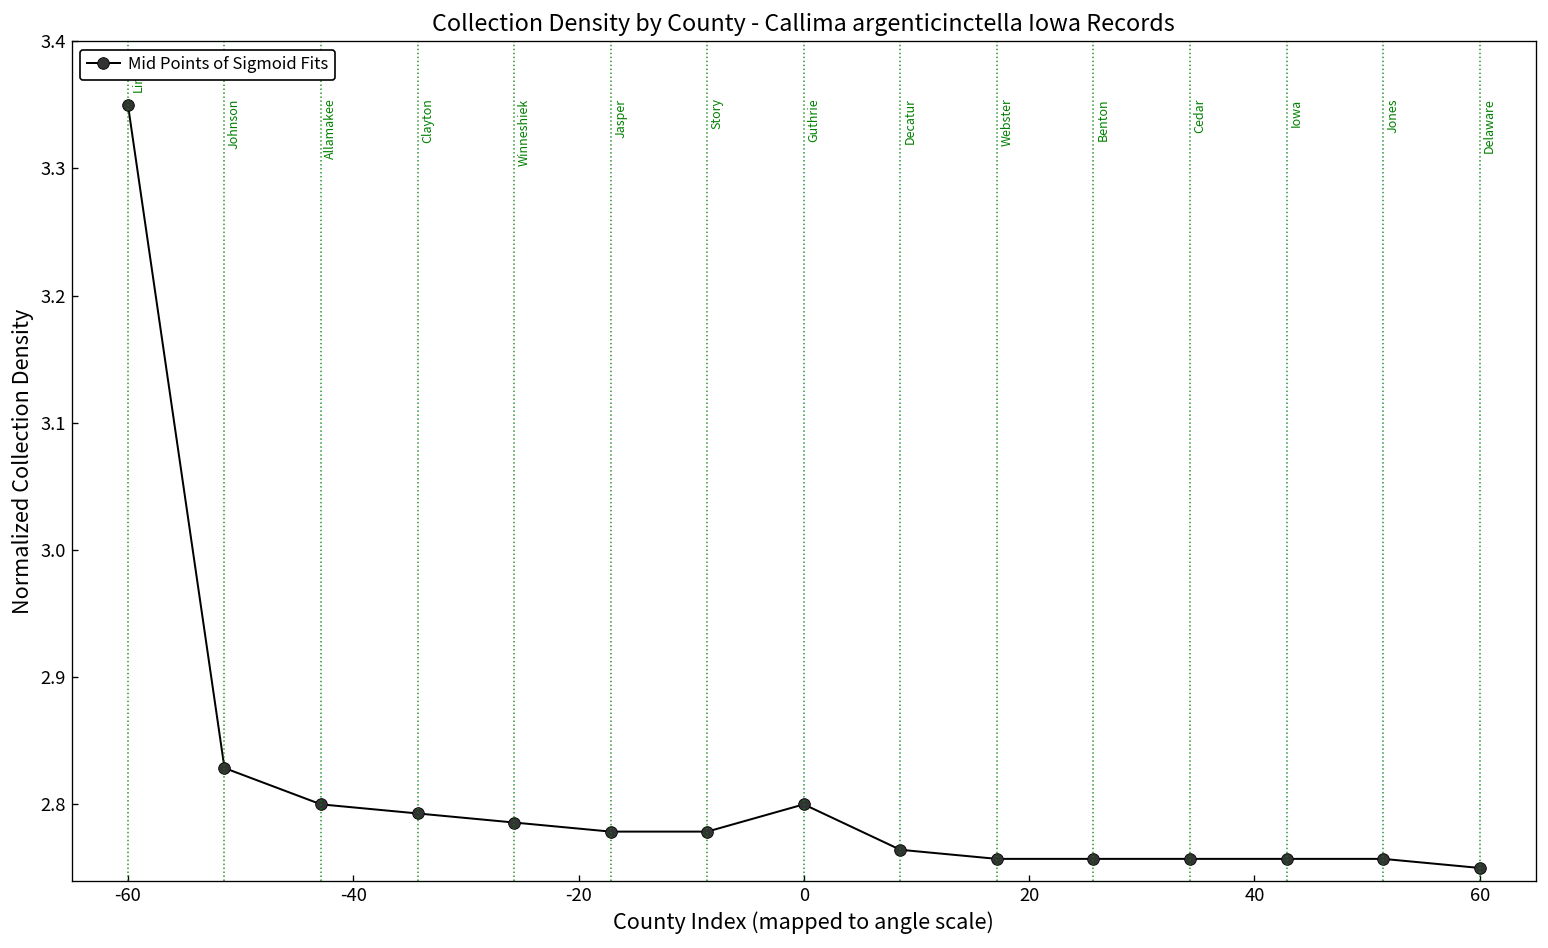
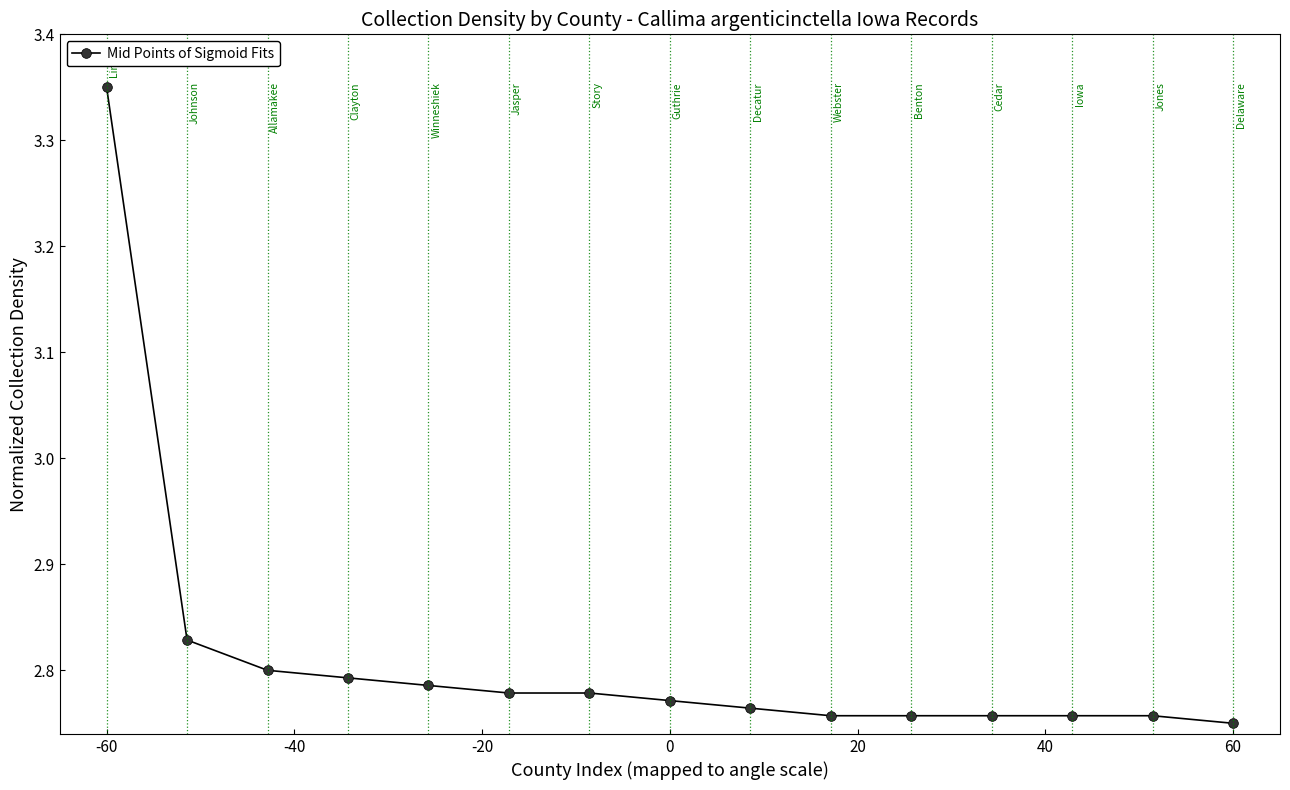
  {
    "-60": 3.350,
-   "0": 2.800,
+   "0": 2.771,
    "60": 2.750
  }
